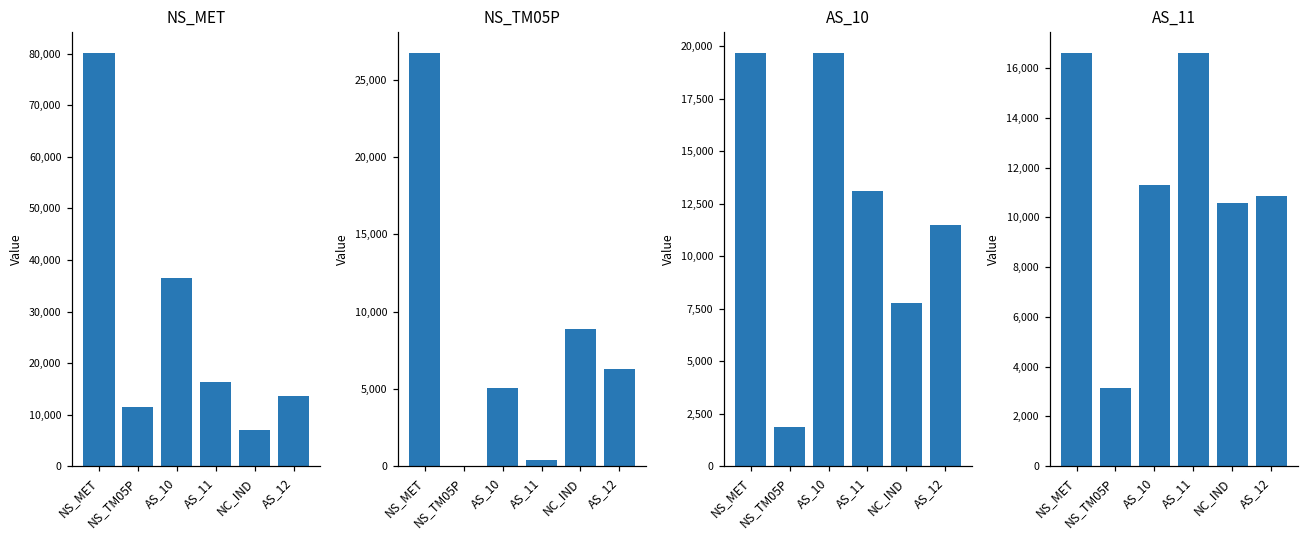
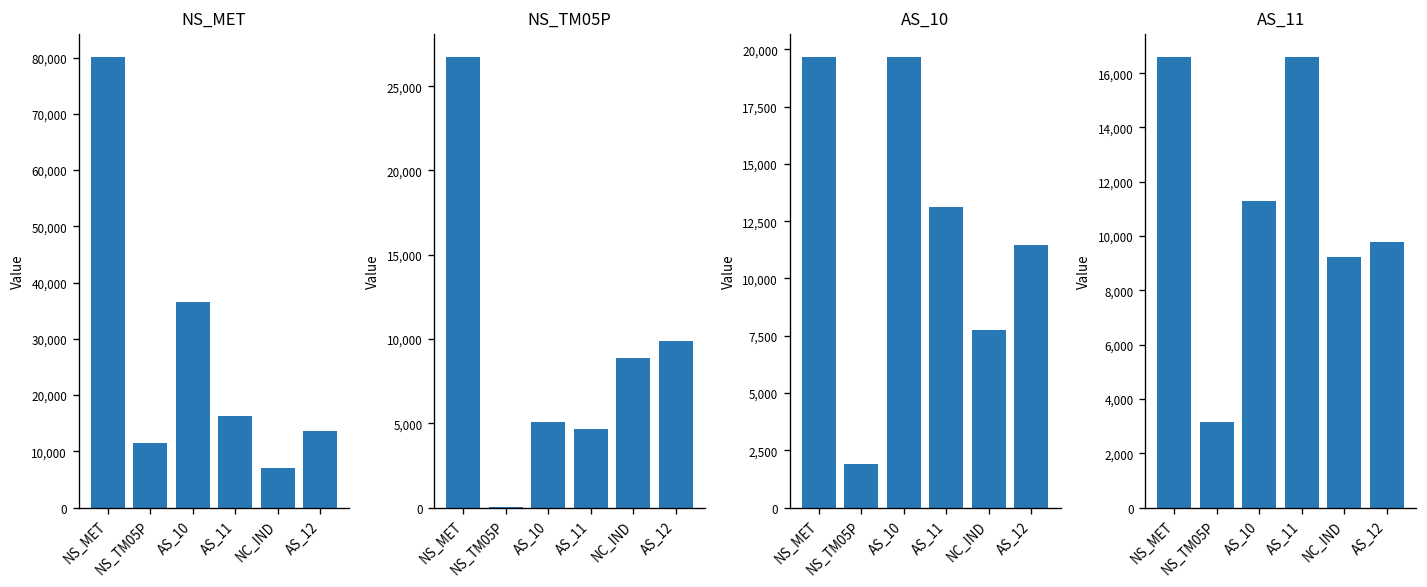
  {
    "NS_MET": {
      "NS_MET": "80,000",
      "NS_TM05P": "11,000",
      "AS_10": "36,000",
      "AS_11": "16,000",
      "NC_IND": "7,000",
      "AS_12": "14,000"
    },
    "NS_TM05P": {
      "NS_MET": "26,700",
      "AS_10": "5,100",
-     "AS_11": "400",
+     "AS_11": "4,700",
      "NC_IND": "8,900",
-     "AS_12": "6,300"
+     "AS_12": "9,900"
    },
    "AS_10": {
      "NS_MET": "19,700",
      "NS_TM05P": "1,900",
      "AS_10": "19,700",
      "AS_11": "13,100",
      "NC_IND": "7,800",
      "AS_12": "11,500"
    },
    "AS_11": {
      "NS_MET": "16,600",
      "NS_TM05P": "3,100",
      "AS_10": "11,300",
      "AS_11": "16,600",
-     "NC_IND": "10,600",
-     "AS_12": "10,900"
+     "NC_IND": "9,200",
+     "AS_12": "9,800"
    }
  }
